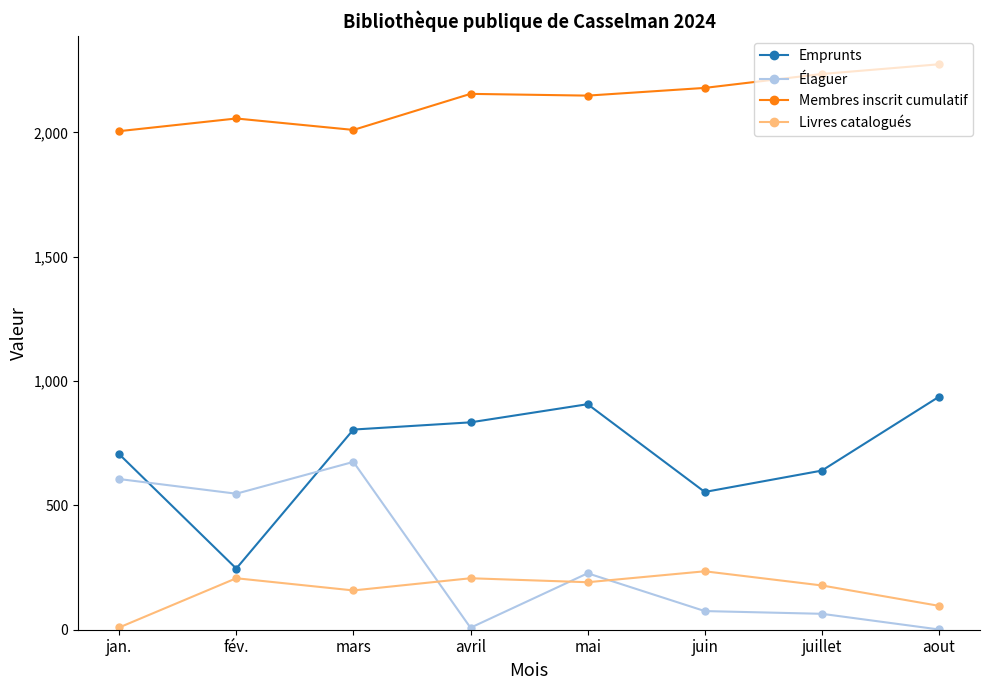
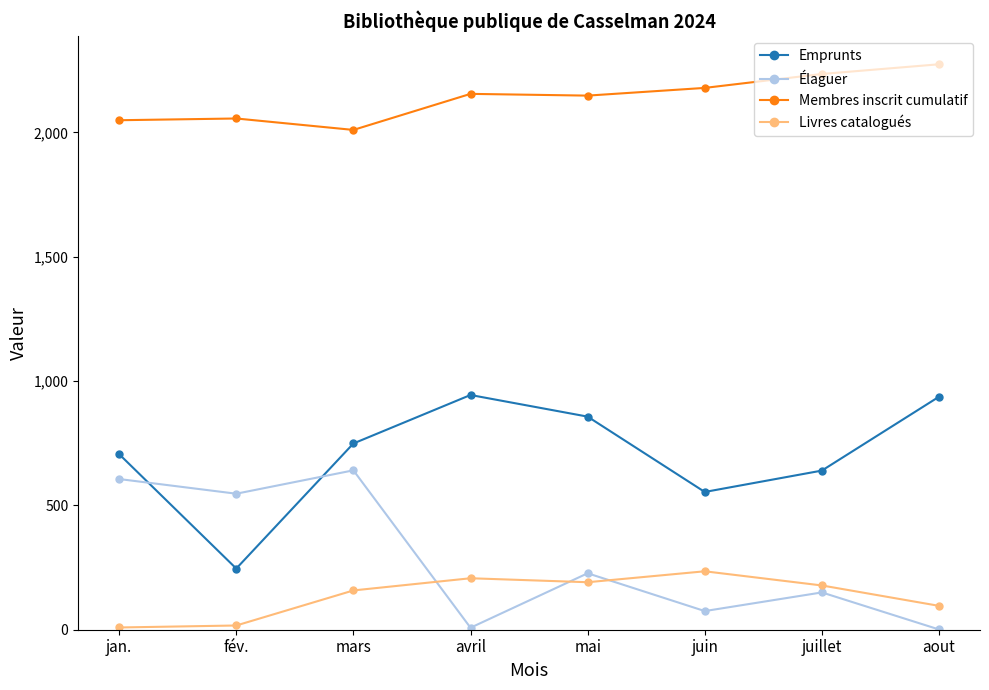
  {
    "Emprunts": {
      "jan.": "710",
      "fév.": "250",
-     "mars": "810",
-     "avril": "830",
-     "mai": "910",
+     "mars": "750",
+     "avril": "940",
+     "mai": "860",
      "juin": "550",
      "juillet": "640",
      "aout": "940"
    },
    "Élaguer": {
      "jan.": "610",
      "fév.": "550",
-     "mars": "680",
+     "mars": "640",
      "avril": "10",
      "mai": "230",
      "juin": "80",
-     "juillet": "60",
+     "juillet": "150",
      "aout": "0"
    },
    "Membres inscrit cumulatif": {
-     "jan.": "2,010",
+     "jan.": "2,050",
      "fév.": "2,060",
      "mars": "2,010",
      "avril": "2,160",
      "mai": "2,150",
      "juin": "2,180"
    },
    "Livres catalogués": {
      "jan.": "10",
-     "fév.": "210",
+     "fév.": "20",
      "mars": "160",
      "avril": "210",
      "mai": "190",
      "juin": "240",
      "juillet": "180",
      "aout": "100"
    }
  }
